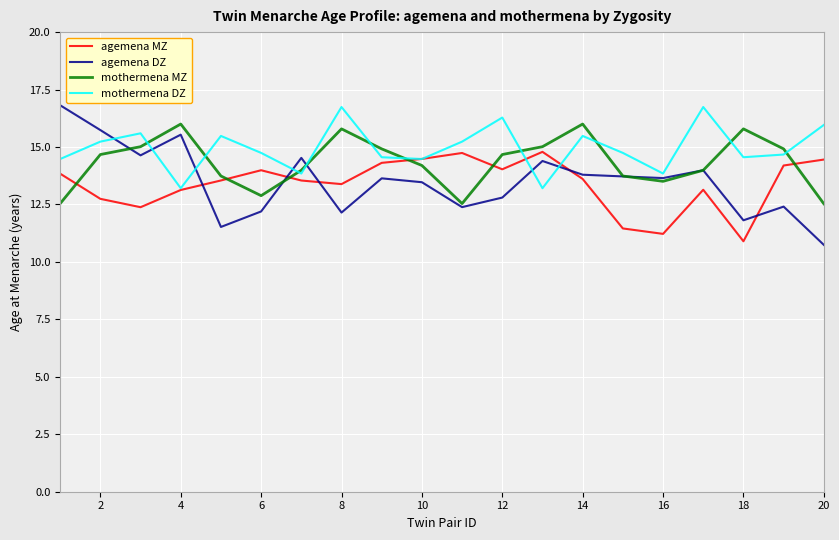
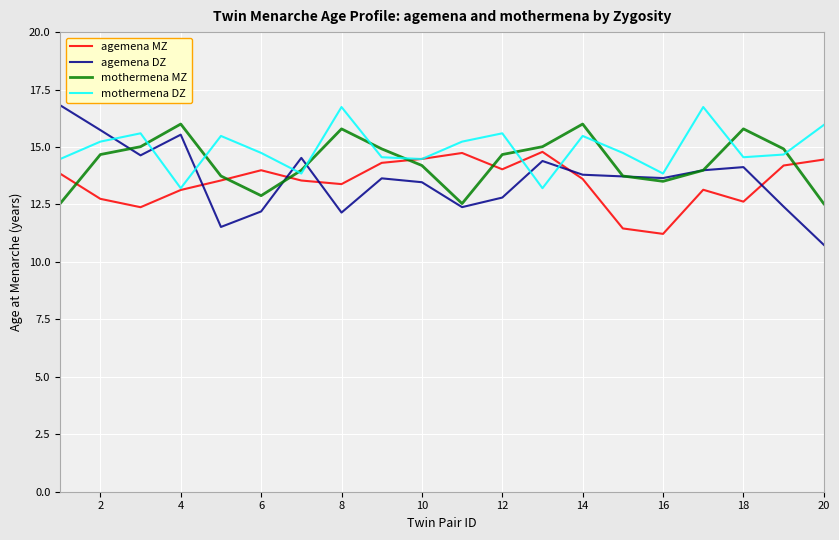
  {
    "agemena MZ": {
      "2": 12.7,
      "6": 14.0,
      "8": 13.4,
      "12": 14.0,
      "14": 13.6,
      "16": 11.2,
-     "18": 10.9,
+     "18": 12.6,
      "20": 14.5
    },
    "agemena DZ": {
      "2": 15.7,
      "4": 15.5,
      "6": 12.2,
      "8": 12.1,
      "10": 13.5,
      "12": 12.8,
      "14": 13.8,
      "16": 13.6,
-     "18": 11.8,
+     "18": 14.1,
      "20": 10.7
    },
    "mothermena MZ": {
      "2": 14.7,
      "4": 16.0,
      "6": 12.9,
      "8": 15.8,
      "10": 14.2,
      "12": 14.7,
      "14": 16.0,
      "16": 13.5,
      "18": 15.8,
      "20": 12.5
    },
    "mothermena DZ": {
      "2": 15.2,
      "6": 14.7,
      "8": 16.7,
-     "12": 16.3,
+     "12": 15.6,
      "14": 15.5,
      "16": 13.8,
      "18": 14.6,
      "20": 16.0
    }
  }
